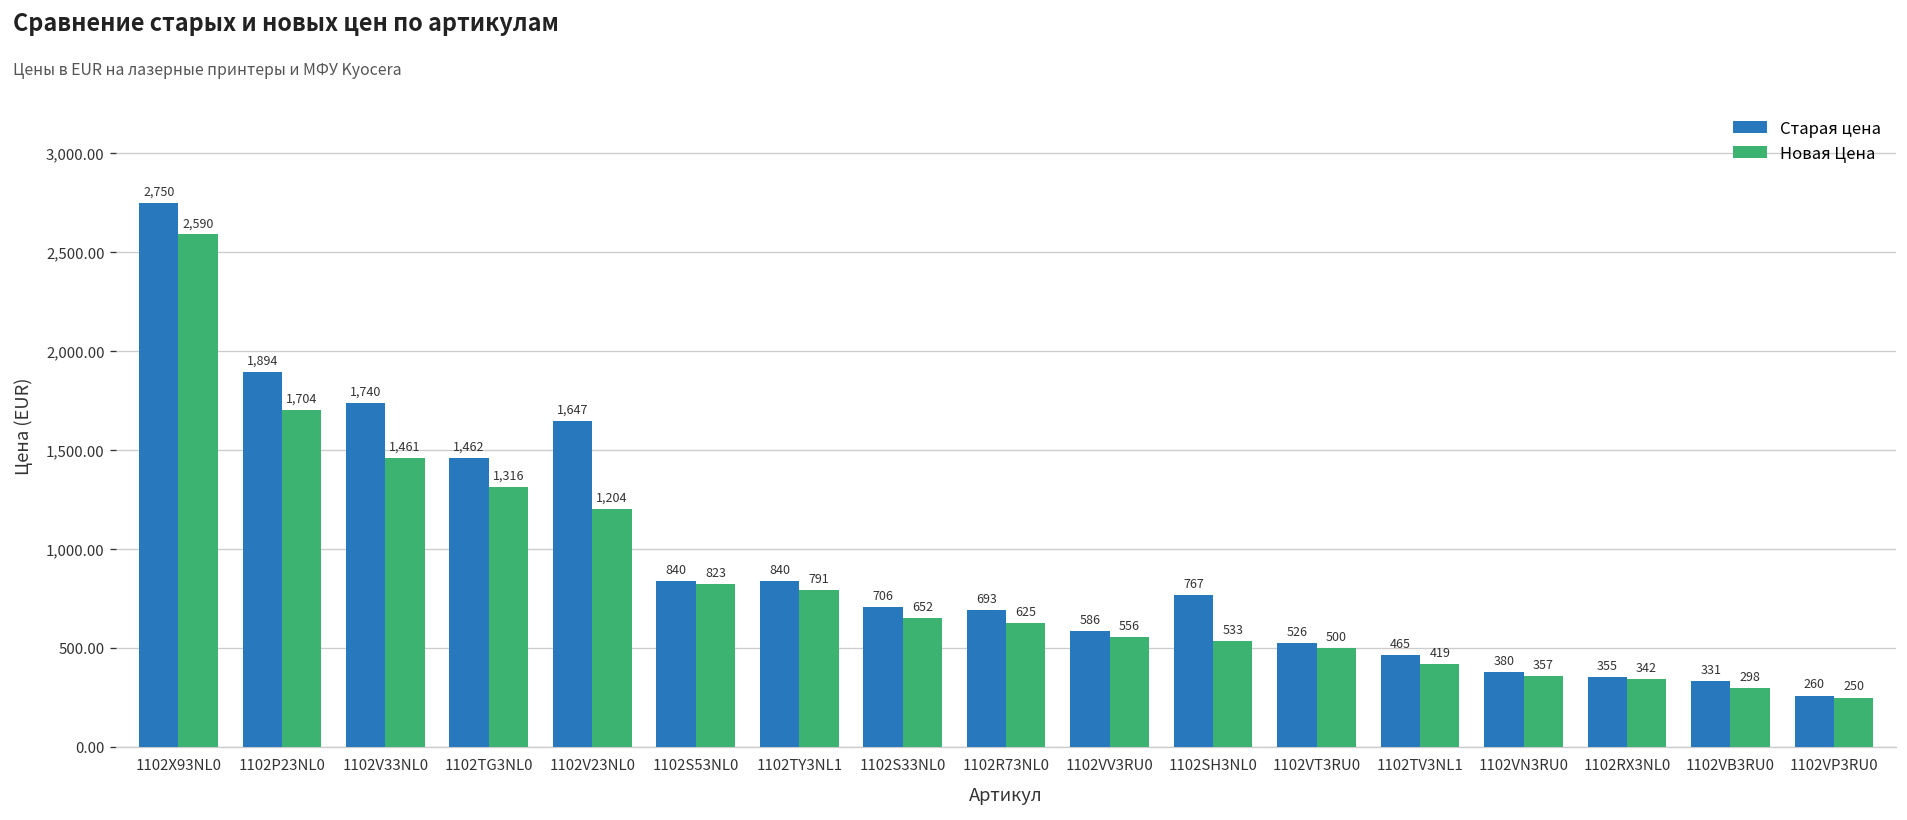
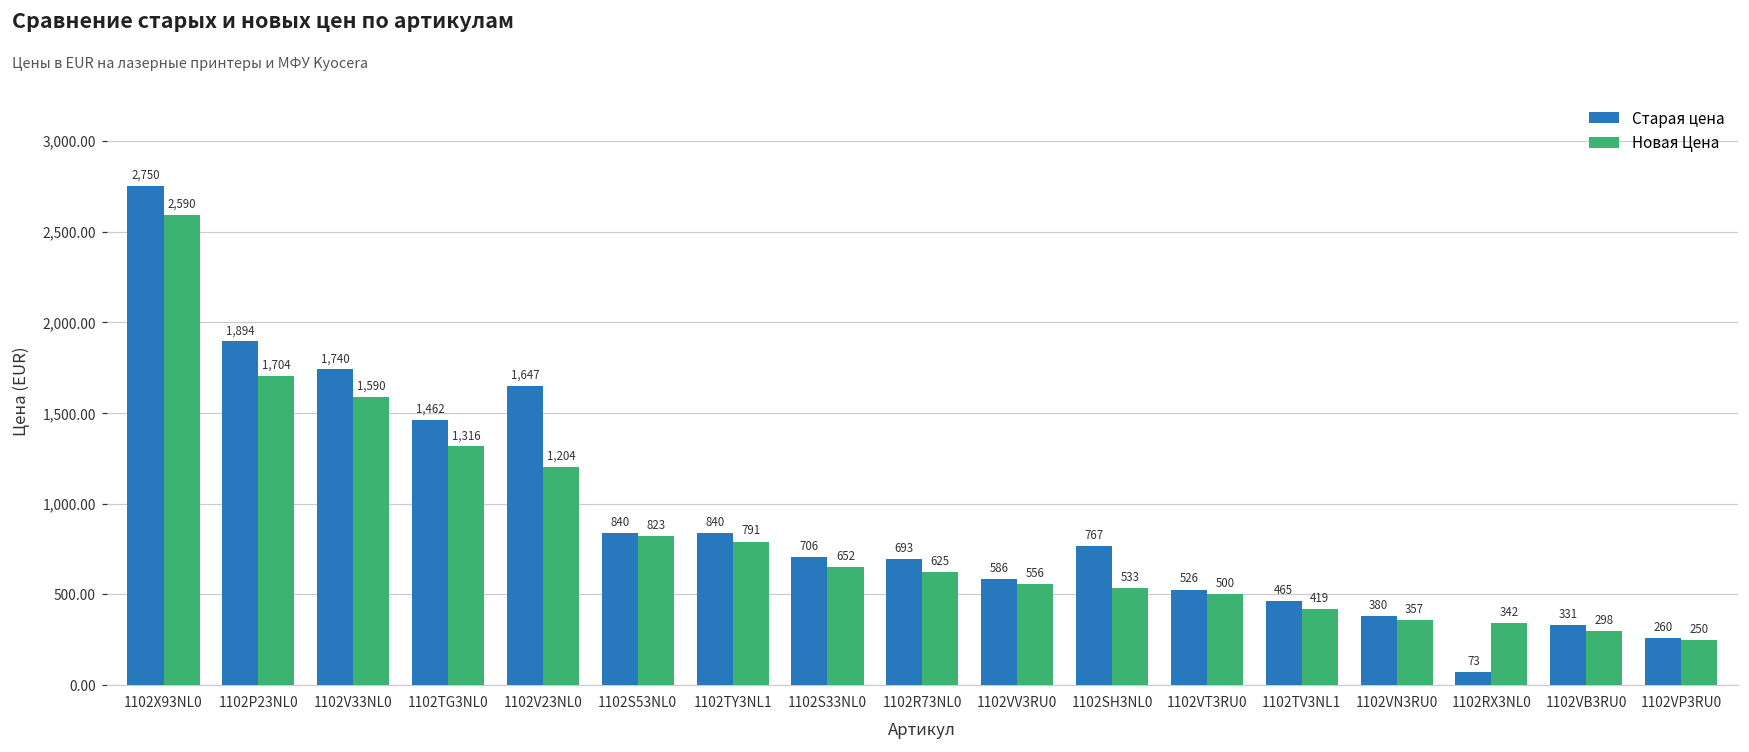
  {
    "Старая цена": {
      "1102X93NL0": "2,750",
      "1102P23NL0": "1,894",
      "1102V33NL0": "1,740",
      "1102TG3NL0": "1,462",
      "1102V23NL0": "1,647",
      "1102S53NL0": "840",
      "1102TY3NL1": "840",
      "1102S33NL0": "706",
      "1102R73NL0": "693",
      "1102VV3RU0": "586",
      "1102SH3NL0": "767",
      "1102VT3RU0": "526",
      "1102TV3NL1": "465",
      "1102VN3RU0": "380",
-     "1102RX3NL0": "355",
+     "1102RX3NL0": "73",
      "1102VB3RU0": "331",
      "1102VP3RU0": "260"
    },
    "Новая Цена": {
      "1102X93NL0": "2,590",
      "1102P23NL0": "1,704",
-     "1102V33NL0": "1,461",
+     "1102V33NL0": "1,590",
      "1102TG3NL0": "1,316",
      "1102V23NL0": "1,204",
      "1102S53NL0": "823",
      "1102TY3NL1": "791",
      "1102S33NL0": "652",
      "1102R73NL0": "625",
      "1102VV3RU0": "556",
      "1102SH3NL0": "533",
      "1102VT3RU0": "500",
      "1102TV3NL1": "419",
      "1102VN3RU0": "357",
      "1102RX3NL0": "342",
      "1102VB3RU0": "298",
      "1102VP3RU0": "250"
    }
  }
